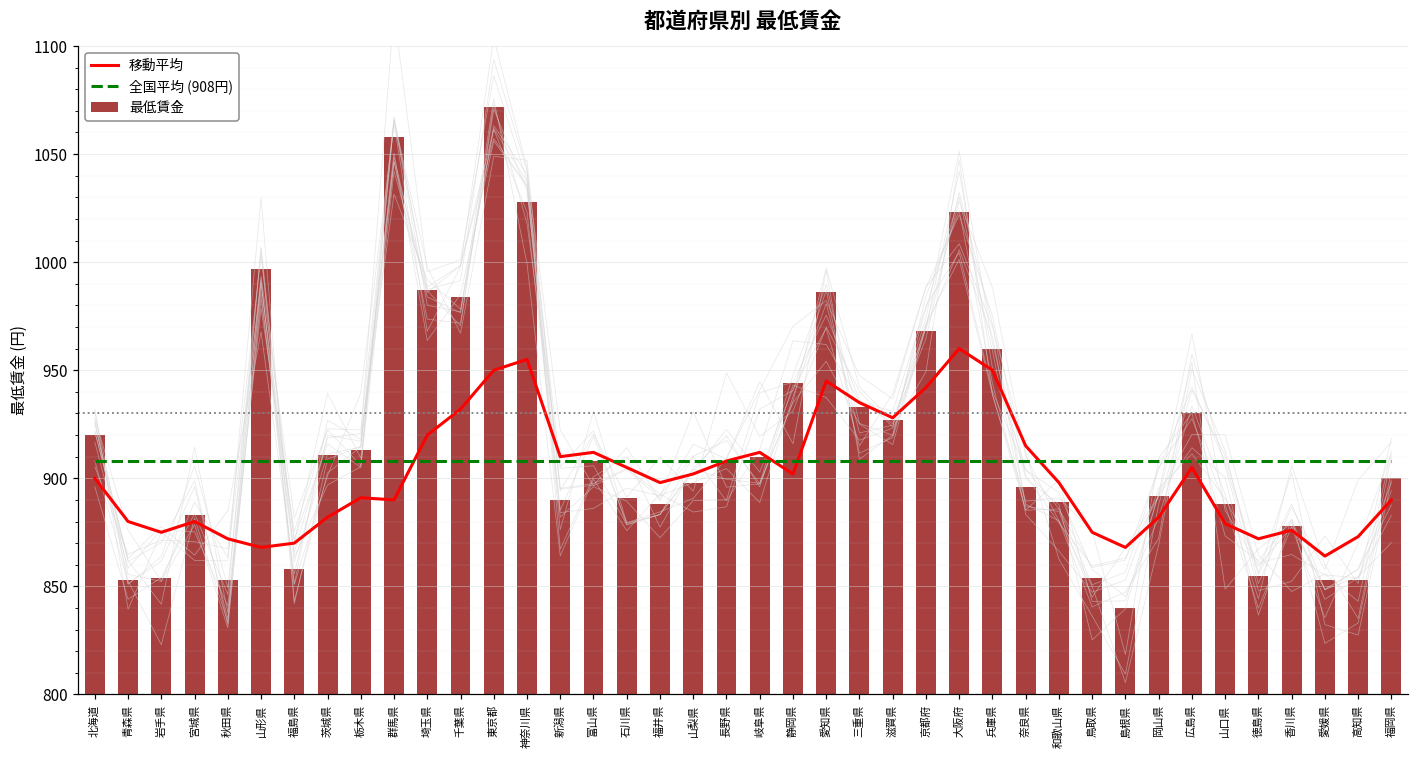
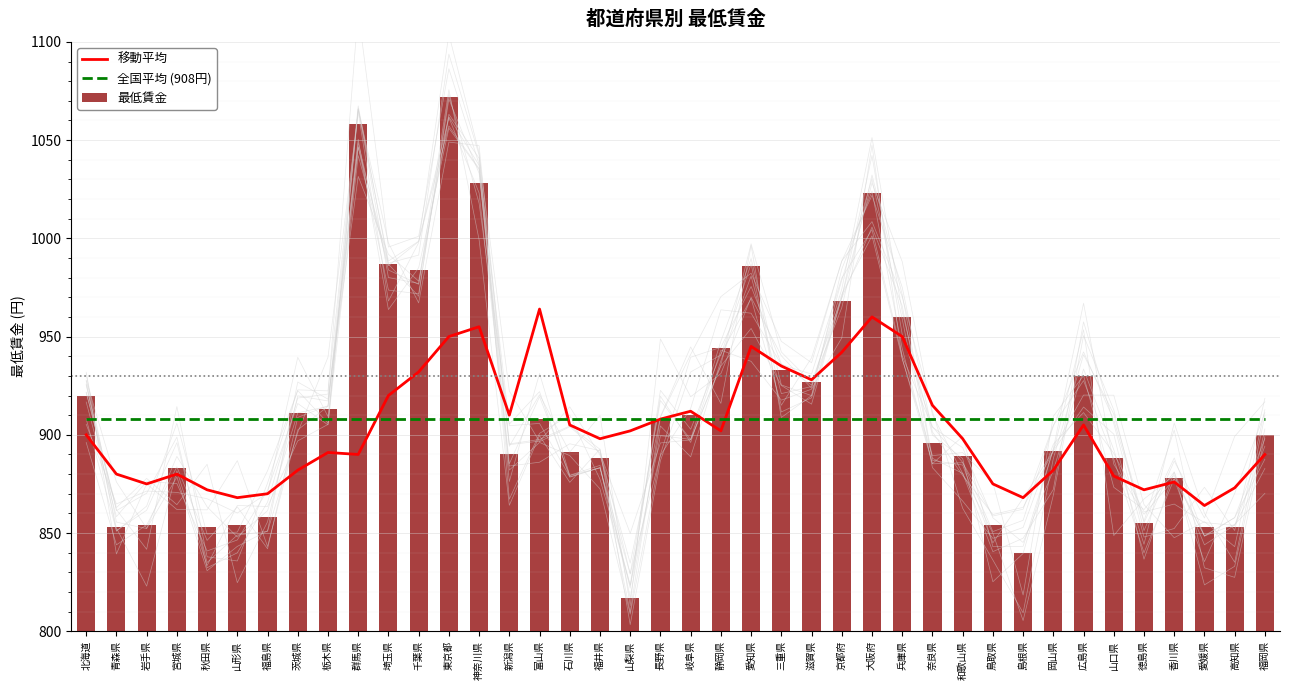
  {
    "移動平均": {
      "北海道": 900,
      "青森県": 880,
      "宮城県": 880,
      "秋田県": 872,
      "山形県": 868,
      "茨城県": 882,
      "栃木県": 891,
      "群馬県": 890,
      "埼玉県": 920,
      "千葉県": 932,
      "東京都": 950,
      "神奈川県": 955,
      "新潟県": 910,
-     "富山県": 912,
+     "富山県": 964,
      "福井県": 898,
      "岐阜県": 912,
      "静岡県": 902,
      "愛知県": 945,
      "滋賀県": 928,
      "京都府": 942,
      "大阪府": 960,
      "奈良県": 915,
      "広島県": 905,
      "山口県": 879,
      "徳島県": 872,
      "香川県": 876,
      "愛媛県": 864,
      "高知県": 873,
      "福岡県": 890
    },
    "最低賃金": {
      "北海道": 920,
      "青森県": 853,
      "岩手県": 854,
      "宮城県": 883,
      "秋田県": 853,
-     "山形県": 997,
+     "山形県": 854,
      "福島県": 858,
      "茨城県": 911,
      "栃木県": 913,
      "群馬県": 1058,
      "埼玉県": 987,
      "千葉県": 984,
      "東京都": 1072,
      "神奈川県": 1028,
      "新潟県": 890,
      "富山県": 908,
      "石川県": 891,
      "福井県": 888,
-     "山梨県": 898,
+     "山梨県": 817,
      "長野県": 908,
      "岐阜県": 910,
      "静岡県": 944,
      "愛知県": 986,
      "三重県": 933,
      "滋賀県": 927,
      "京都府": 968,
      "大阪府": 1023,
      "兵庫県": 960,
      "奈良県": 896,
      "和歌山県": 889,
      "鳥取県": 854,
      "島根県": 840,
      "岡山県": 892,
      "広島県": 930,
      "山口県": 888,
      "徳島県": 855,
      "香川県": 878,
      "愛媛県": 853,
      "高知県": 853,
      "福岡県": 900
    },
    "全国平均 (908円)": {
      "青森県": 908,
      "岩手県": 908,
      "宮城県": 908,
      "秋田県": 908,
      "山形県": 908,
      "福島県": 908,
      "栃木県": 908,
      "群馬県": 908,
      "埼玉県": 908,
      "千葉県": 908,
      "東京都": 908,
      "神奈川県": 908,
      "新潟県": 908,
      "富山県": 908,
      "石川県": 908,
      "福井県": 908,
      "山梨県": 908,
      "岐阜県": 908,
      "静岡県": 908,
      "愛知県": 908,
      "滋賀県": 908,
      "京都府": 908,
      "大阪府": 908,
      "兵庫県": 908,
      "奈良県": 908,
      "和歌山県": 908,
      "鳥取県": 908,
      "島根県": 908,
      "岡山県": 908,
      "広島県": 908,
      "徳島県": 908,
      "香川県": 908,
      "愛媛県": 908,
      "高知県": 908,
      "福岡県": 908
    }
  }
